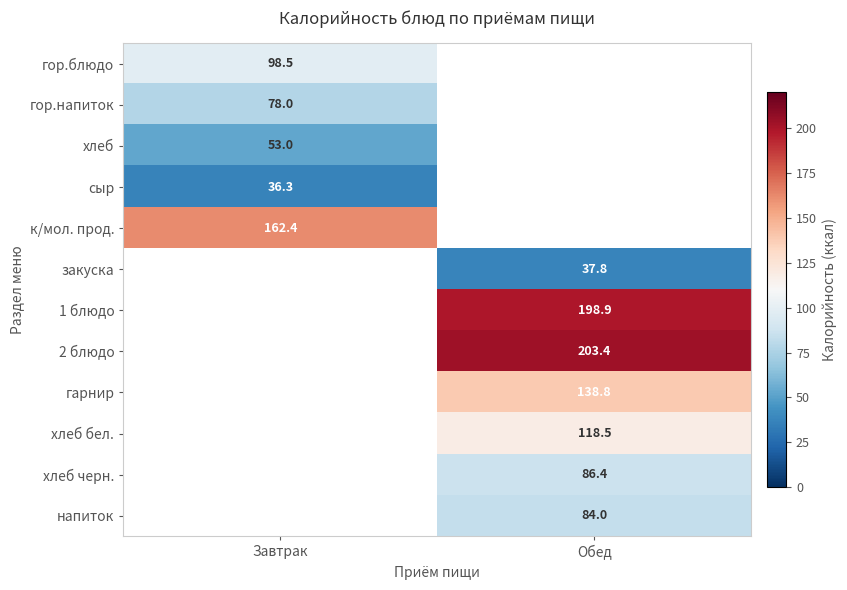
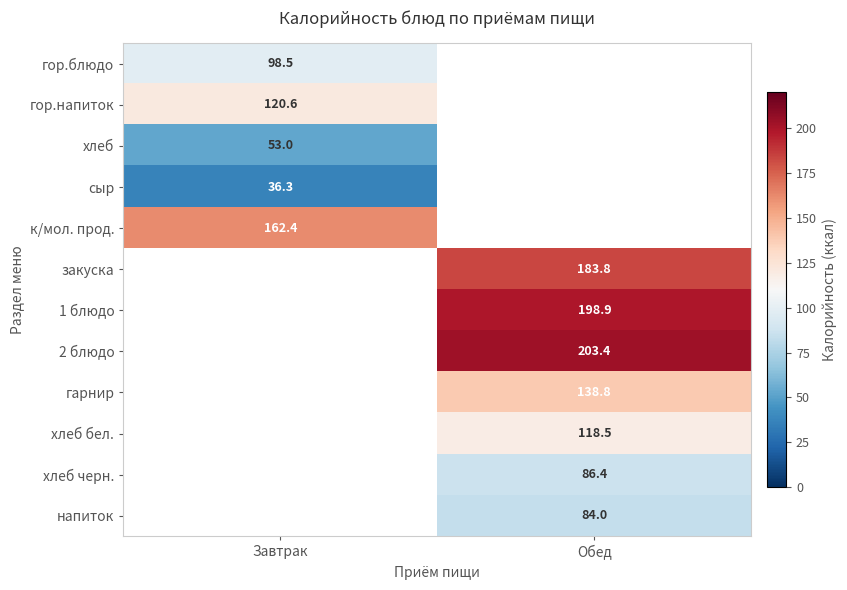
  {
    "гор.блюдо": {
      "Завтрак": 98.5
    },
    "гор.напиток": {
-     "Завтрак": 78.0
+     "Завтрак": 120.6
    },
    "хлеб": {
      "Завтрак": 53.0
    },
    "сыр": {
      "Завтрак": 36.3
    },
    "к/мол. прод.": {
      "Завтрак": 162.4
    },
    "закуска": {
-     "Обед": 37.8
+     "Обед": 183.8
    },
    "1 блюдо": {
      "Обед": 198.9
    },
    "2 блюдо": {
      "Обед": 203.4
    },
    "гарнир": {
      "Обед": 138.8
    },
    "хлеб бел.": {
      "Обед": 118.5
    },
    "хлеб черн.": {
      "Обед": 86.4
    },
    "напиток": {
      "Обед": 84.0
    }
  }
